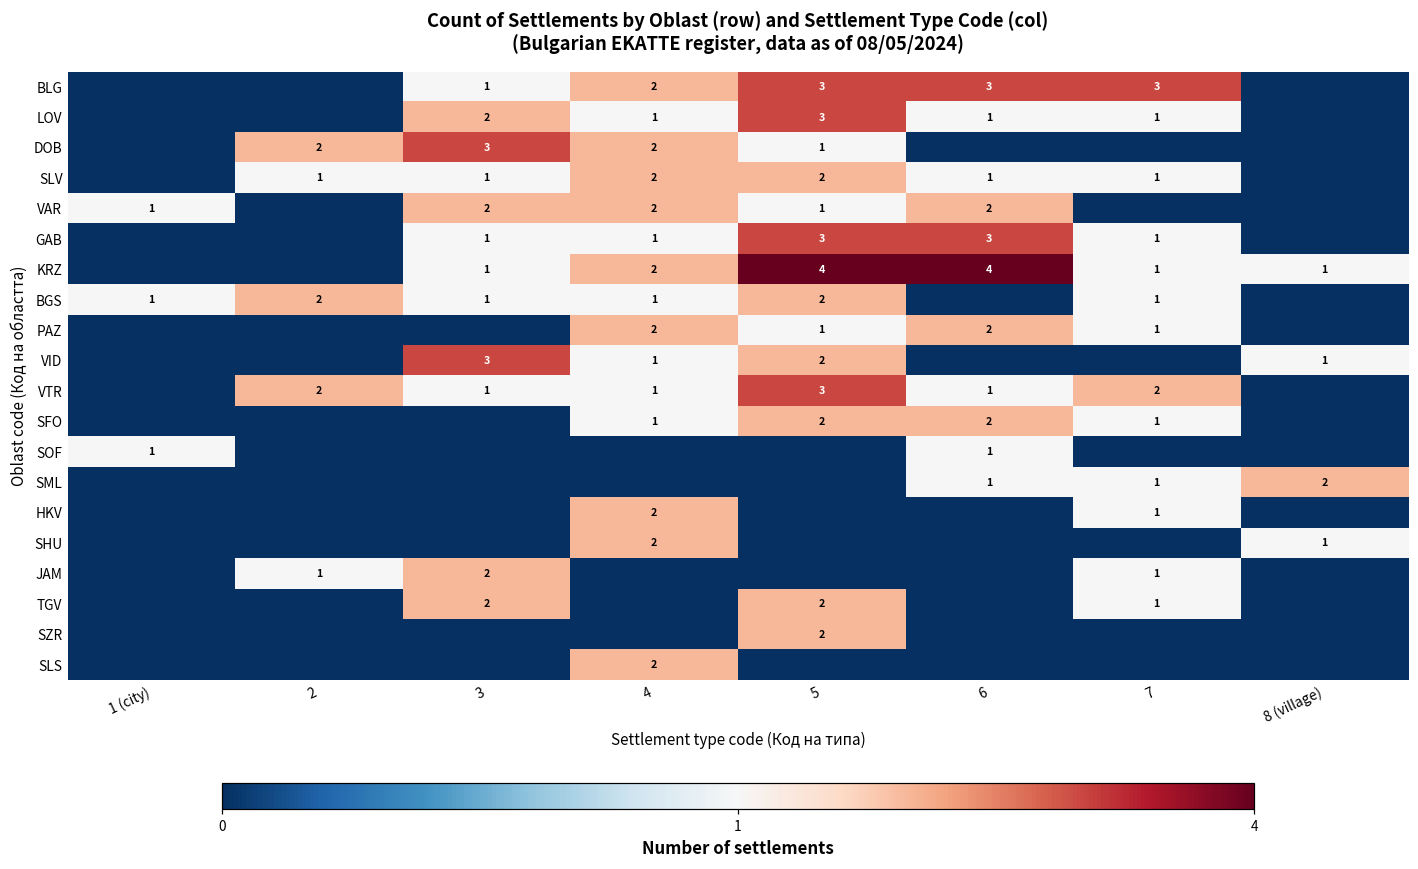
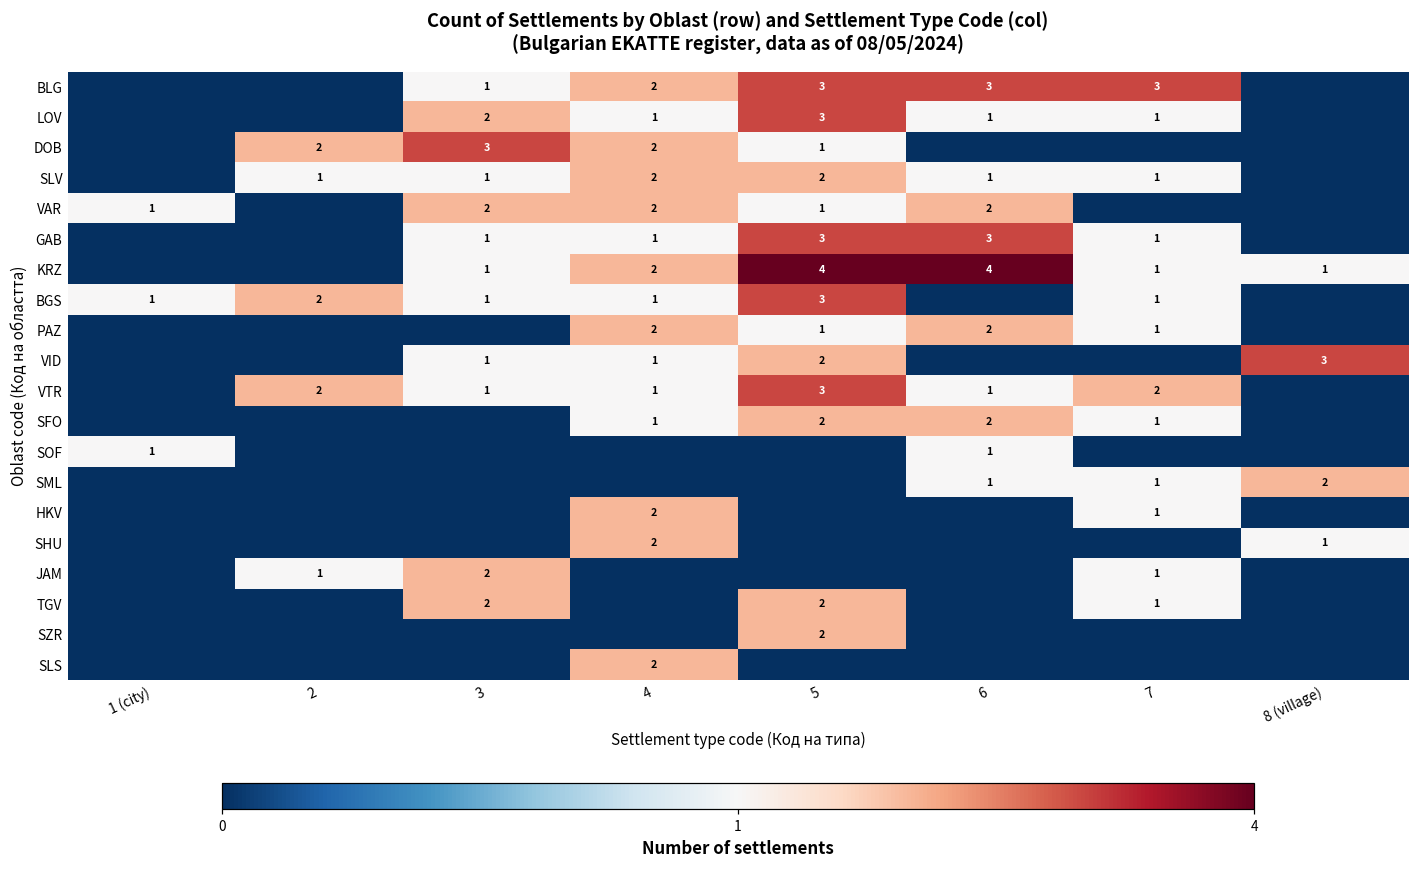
  {
    "BLG": {
      "3": 1,
      "4": 2,
      "5": 3,
      "6": 3,
      "7": 3
    },
    "LOV": {
      "3": 2,
      "4": 1,
      "5": 3,
      "6": 1,
      "7": 1
    },
    "DOB": {
      "2": 2,
      "3": 3,
      "4": 2,
      "5": 1
    },
    "SLV": {
      "2": 1,
      "3": 1,
      "4": 2,
      "5": 2,
      "6": 1,
      "7": 1
    },
    "VAR": {
      "1 (city)": 1,
      "3": 2,
      "4": 2,
      "5": 1,
      "6": 2
    },
    "GAB": {
      "3": 1,
      "4": 1,
      "5": 3,
      "6": 3,
      "7": 1
    },
    "KRZ": {
      "3": 1,
      "4": 2,
      "5": 4,
      "6": 4,
      "7": 1,
      "8 (village)": 1
    },
    "BGS": {
      "1 (city)": 1,
      "2": 2,
      "3": 1,
      "4": 1,
-     "5": 2,
+     "5": 3,
      "7": 1
    },
    "PAZ": {
      "4": 2,
      "5": 1,
      "6": 2,
      "7": 1
    },
    "VID": {
-     "3": 3,
+     "3": 1,
      "4": 1,
      "5": 2,
-     "8 (village)": 1
+     "8 (village)": 3
    },
    "VTR": {
      "2": 2,
      "3": 1,
      "4": 1,
      "5": 3,
      "6": 1,
      "7": 2
    },
    "SFO": {
      "4": 1,
      "5": 2,
      "6": 2,
      "7": 1
    },
    "SOF": {
      "1 (city)": 1,
      "6": 1
    },
    "SML": {
      "6": 1,
      "7": 1,
      "8 (village)": 2
    },
    "HKV": {
      "4": 2,
      "7": 1
    },
    "SHU": {
      "4": 2,
      "8 (village)": 1
    },
    "JAM": {
      "2": 1,
      "3": 2,
      "7": 1
    },
    "TGV": {
      "3": 2,
      "5": 2,
      "7": 1
    },
    "SZR": {
      "5": 2
    },
    "SLS": {
      "4": 2
    }
  }
